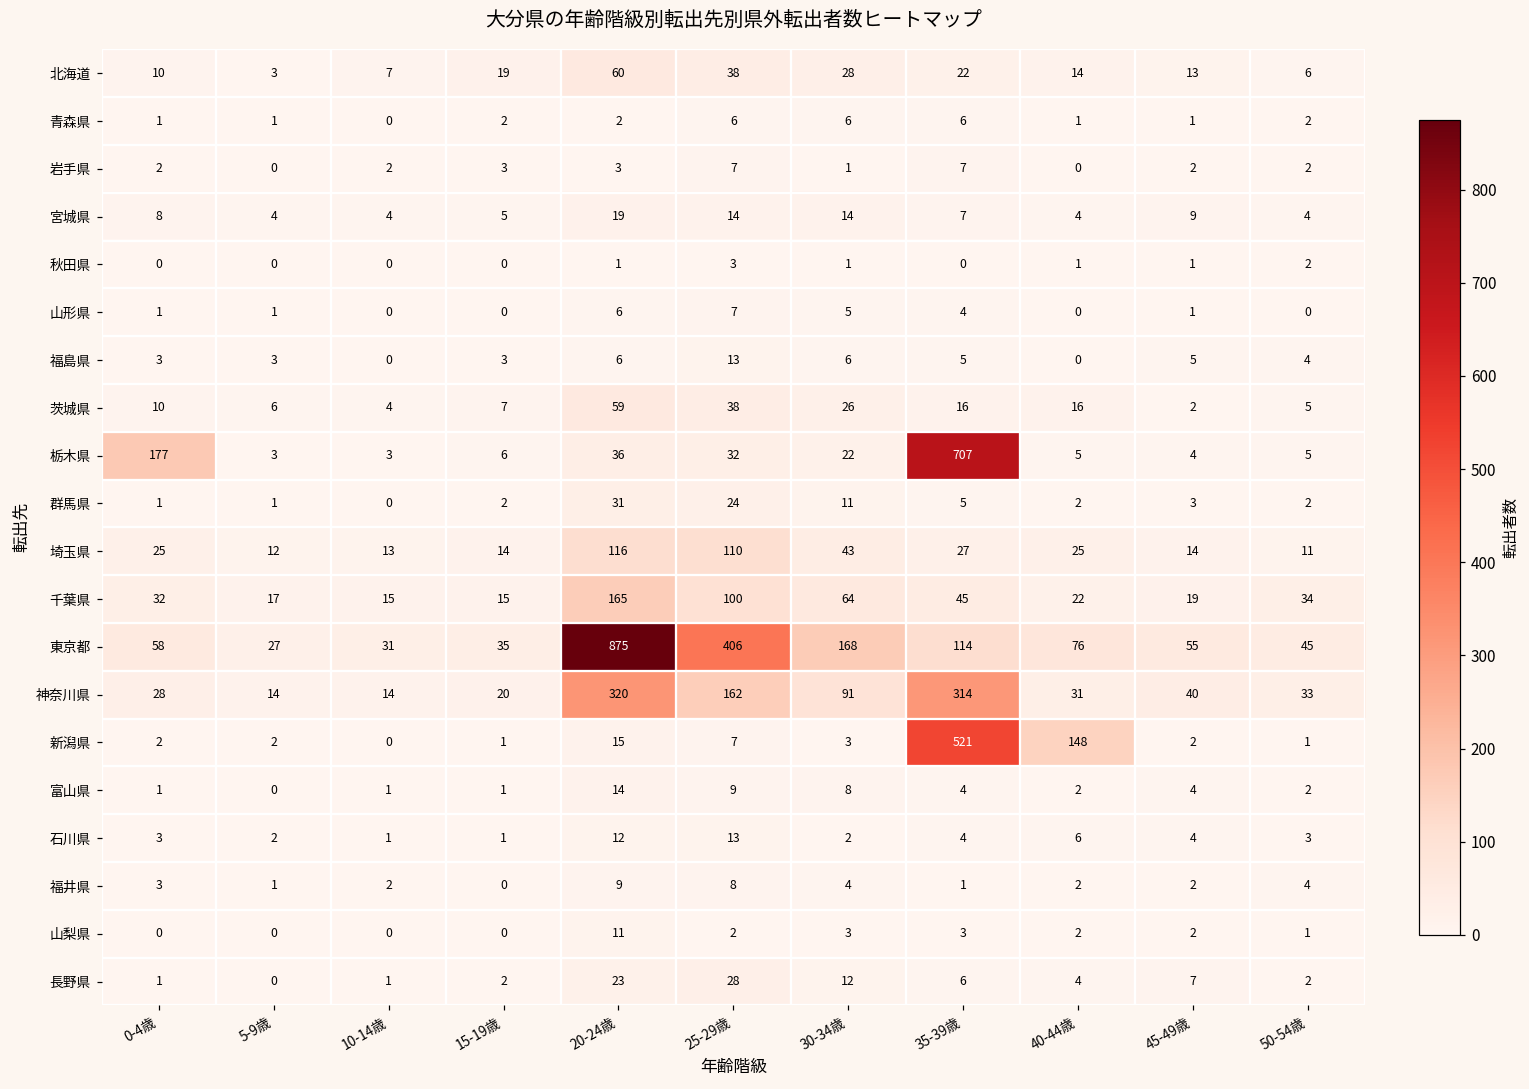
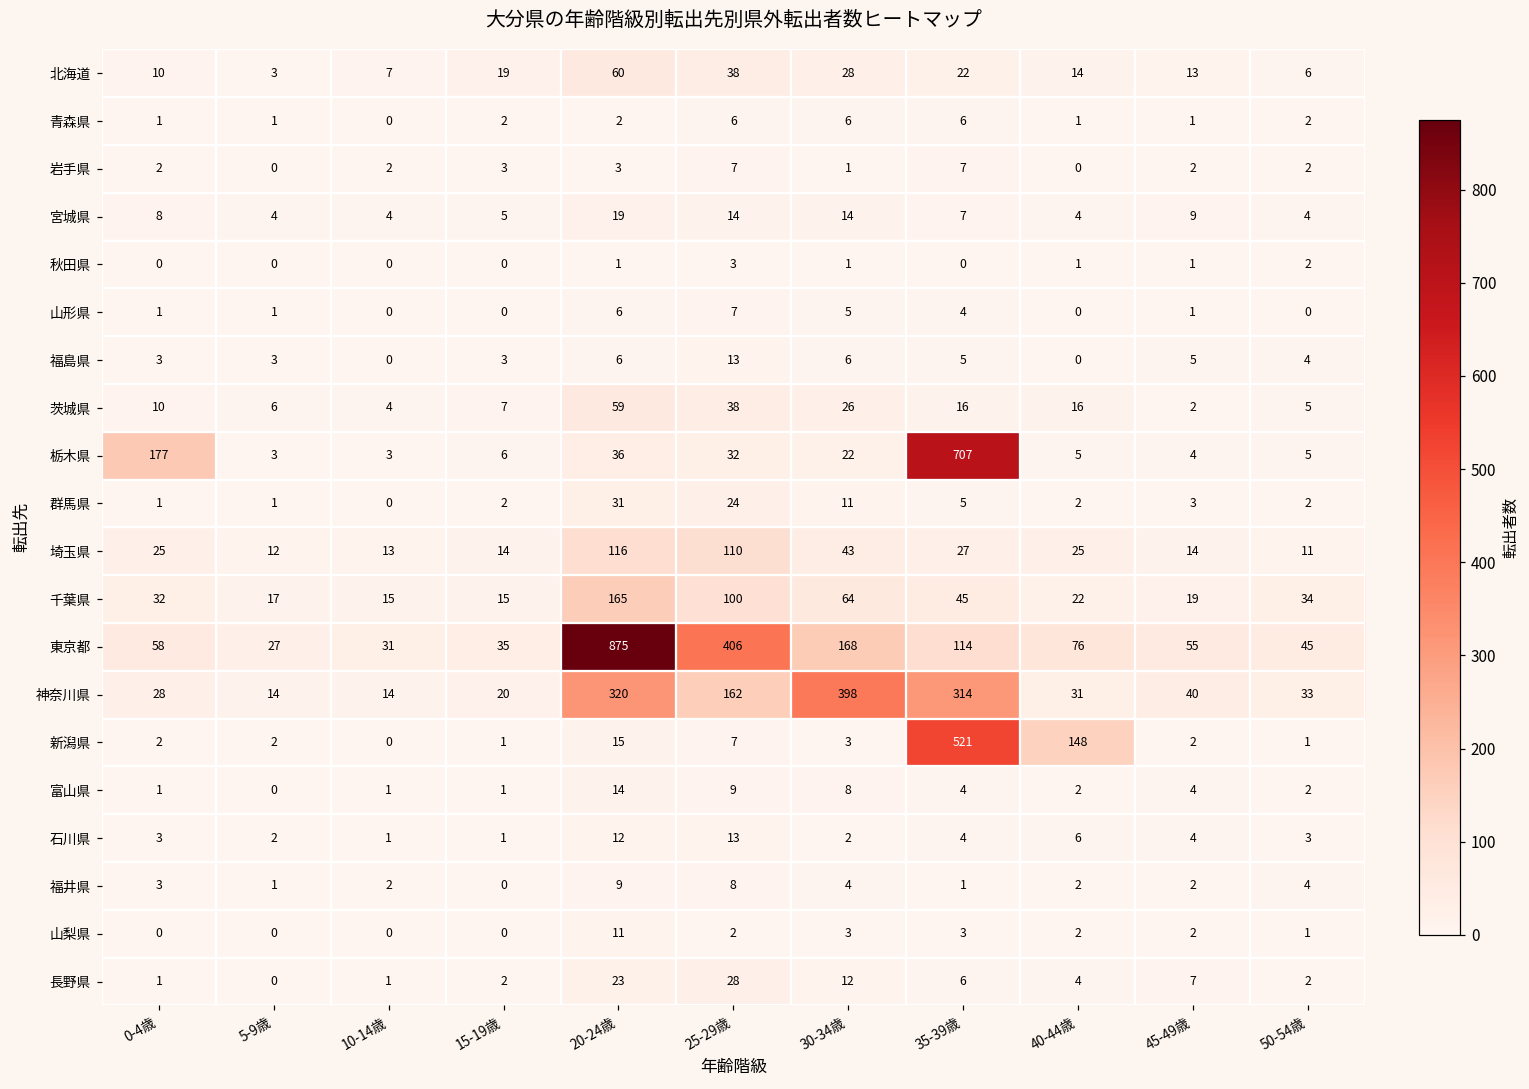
  {
    "神奈川県": {
      "0-4歳": 28,
      "5-9歳": 14,
      "10-14歳": 14,
      "15-19歳": 20,
      "20-24歳": 320,
      "25-29歳": 162,
-     "30-34歳": 91,
+     "30-34歳": 398,
      "35-39歳": 314,
      "40-44歳": 31,
      "45-49歳": 40,
      "50-54歳": 33
    }
  }
